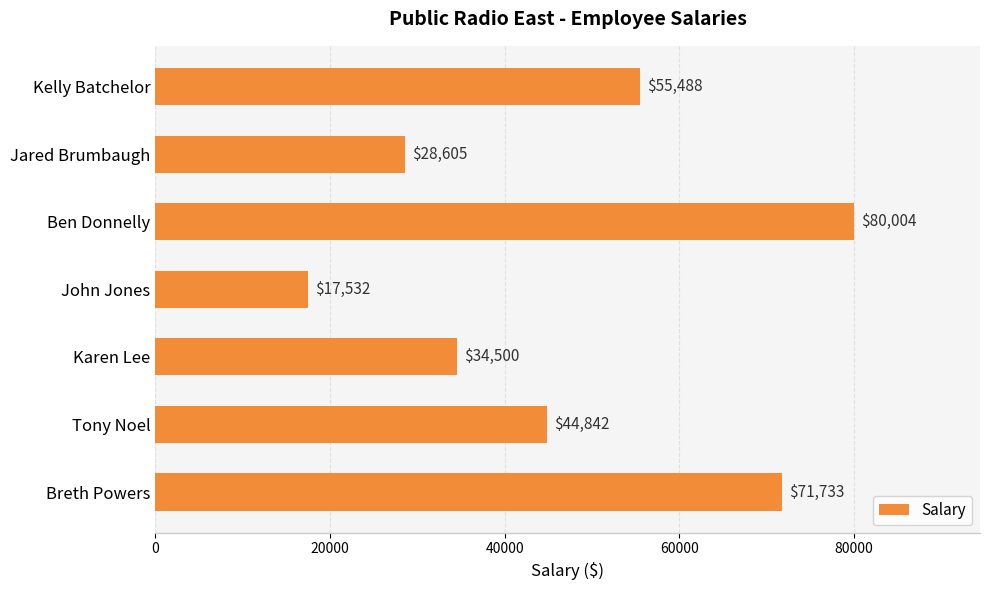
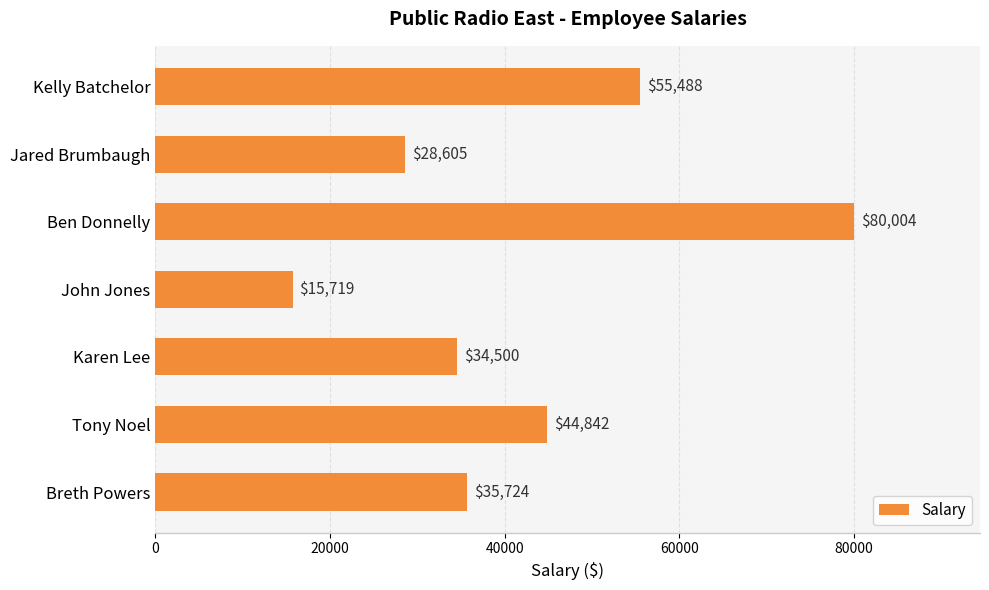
  {
    "Kelly Batchelor": "$55,488",
    "Jared Brumbaugh": "$28,605",
    "Ben Donnelly": "$80,004",
-   "John Jones": "$17,532",
+   "John Jones": "$15,719",
    "Karen Lee": "$34,500",
    "Tony Noel": "$44,842",
-   "Breth Powers": "$71,733"
+   "Breth Powers": "$35,724"
  }
